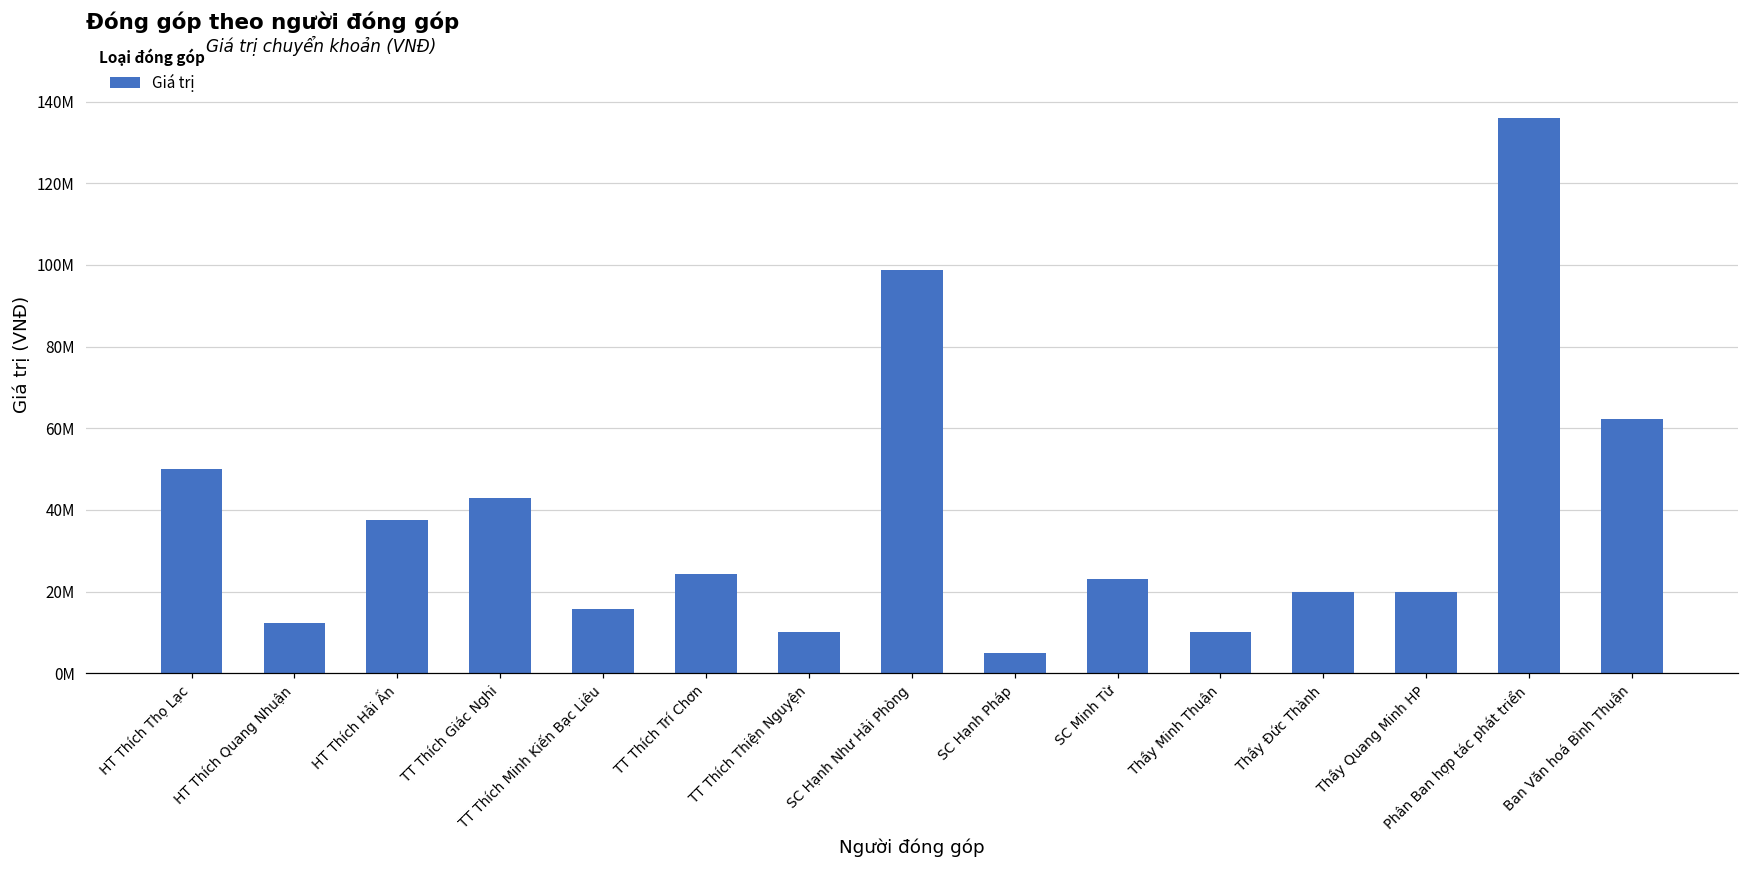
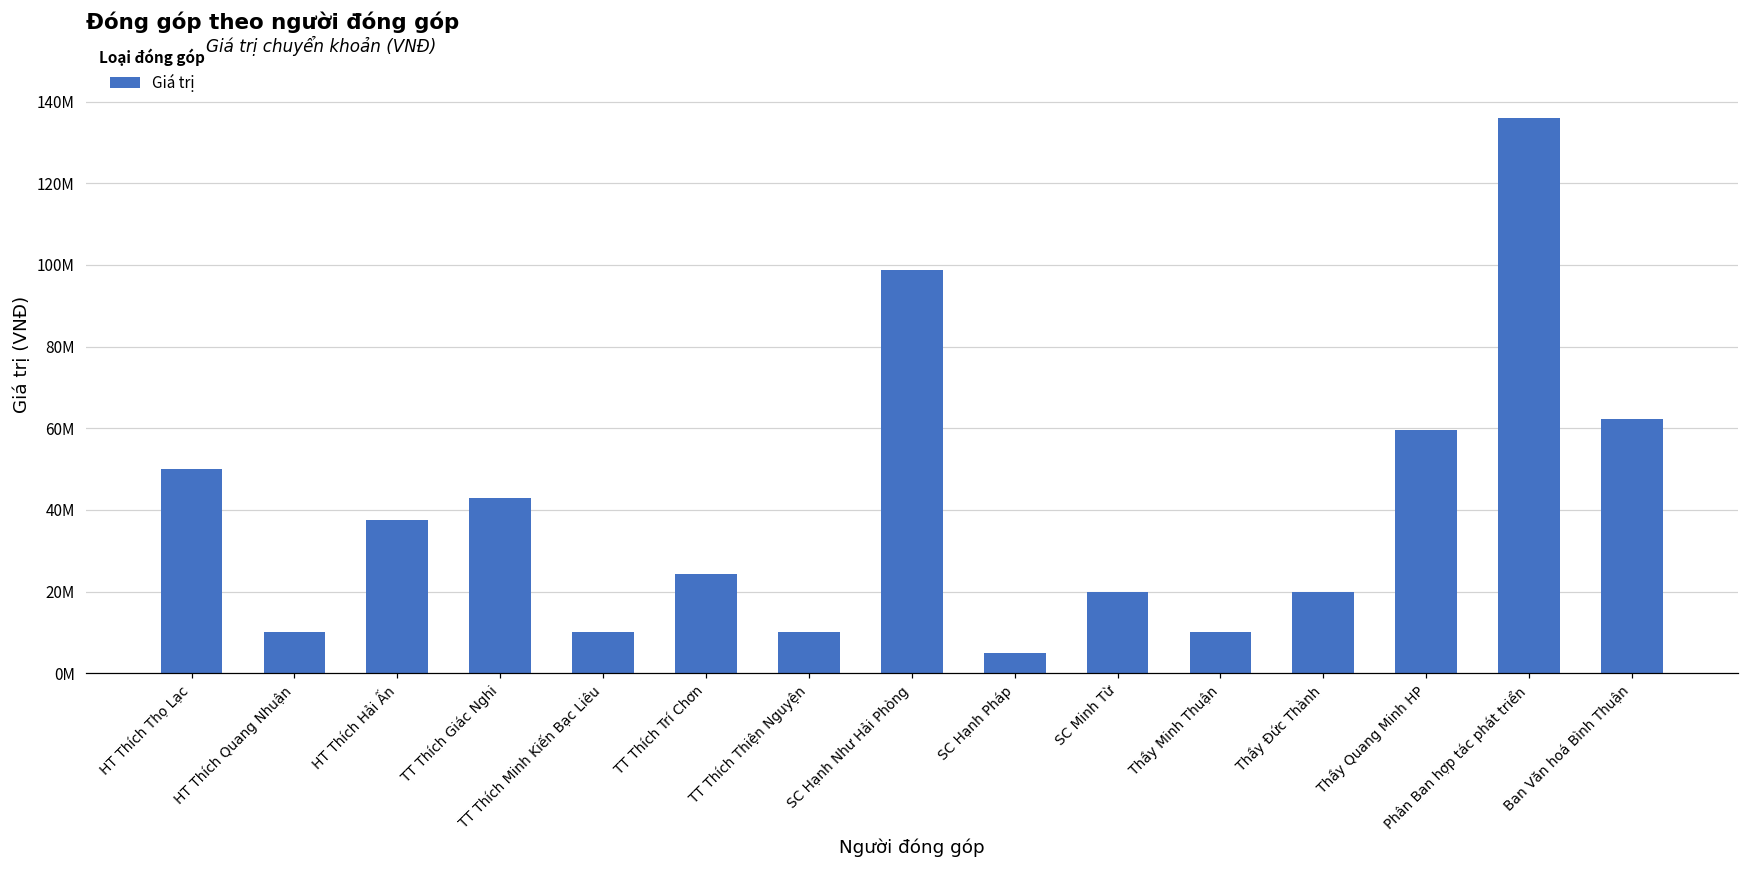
  {
    "HT Thích Thọ Lạc": 50000000,
-   "HT Thích Quang Nhuận": 12000000,
+   "HT Thích Quang Nhuận": 10000000,
    "HT Thích Hải Ấn": 38000000,
    "TT Thích Giác Nghi": 43000000,
-   "TT Thích Minh Kiến Bạc Liêu": 16000000,
+   "TT Thích Minh Kiến Bạc Liêu": 10000000,
    "TT Thích Trí Chơn": 24000000,
    "TT Thích Thiện Nguyện": 10000000,
    "SC Hạnh Như Hải Phòng": 99000000,
    "SC Hạnh Pháp": 5000000,
-   "SC Minh Từ": 23000000,
+   "SC Minh Từ": 20000000,
    "Thầy Minh Thuận": 10000000,
    "Thầy Đức Thành": 20000000,
-   "Thầy Quang Minh HP": 20000000,
+   "Thầy Quang Minh HP": 60000000,
    "Phân Ban hợp tác phát triển": 136000000,
    "Ban Văn hoá Bình Thuận": 62000000
  }
